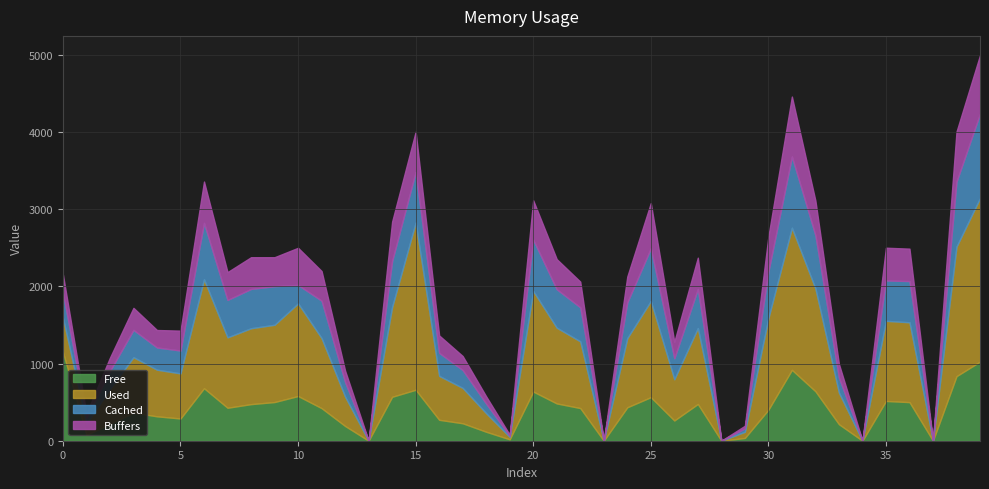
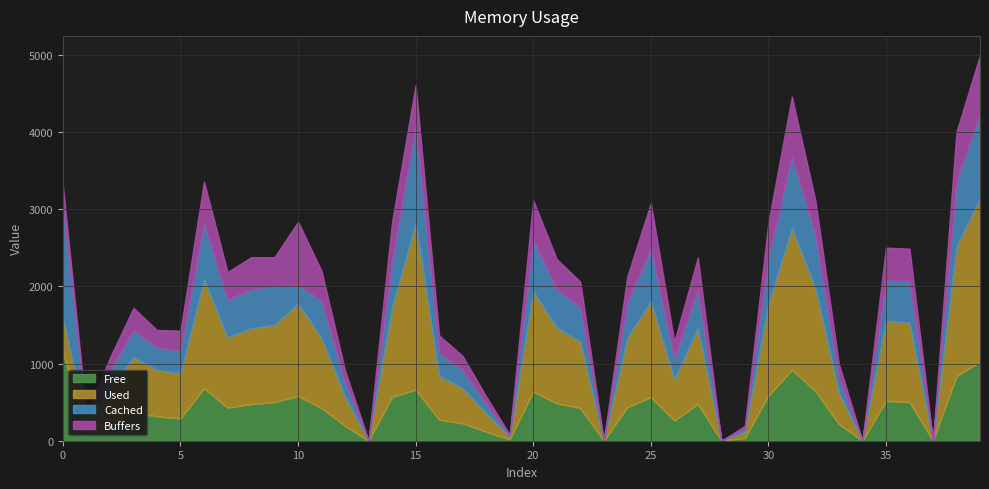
  {
    "Free": {
      "0": 1200,
      "5": 300,
      "10": 600,
      "15": 700,
      "20": 600,
      "25": 600,
-     "30": 400,
+     "30": 600,
      "35": 500
    },
    "Used": {
      "0": 400,
      "5": 600,
      "10": 1200,
      "15": 2200,
      "20": 1300,
      "25": 1200,
      "30": 1200,
      "35": 1000
    },
    "Cached": {
-     "0": 300,
+     "0": 1500,
      "5": 300,
      "10": 200,
-     "15": 700,
+     "15": 1300,
      "20": 700,
      "25": 700,
      "30": 600,
      "35": 500
    },
    "Buffers": {
      "0": 200,
      "5": 300,
-     "10": 500,
+     "10": 800,
      "15": 500,
      "20": 500,
      "25": 600,
      "30": 500,
      "35": 400
    }
  }
